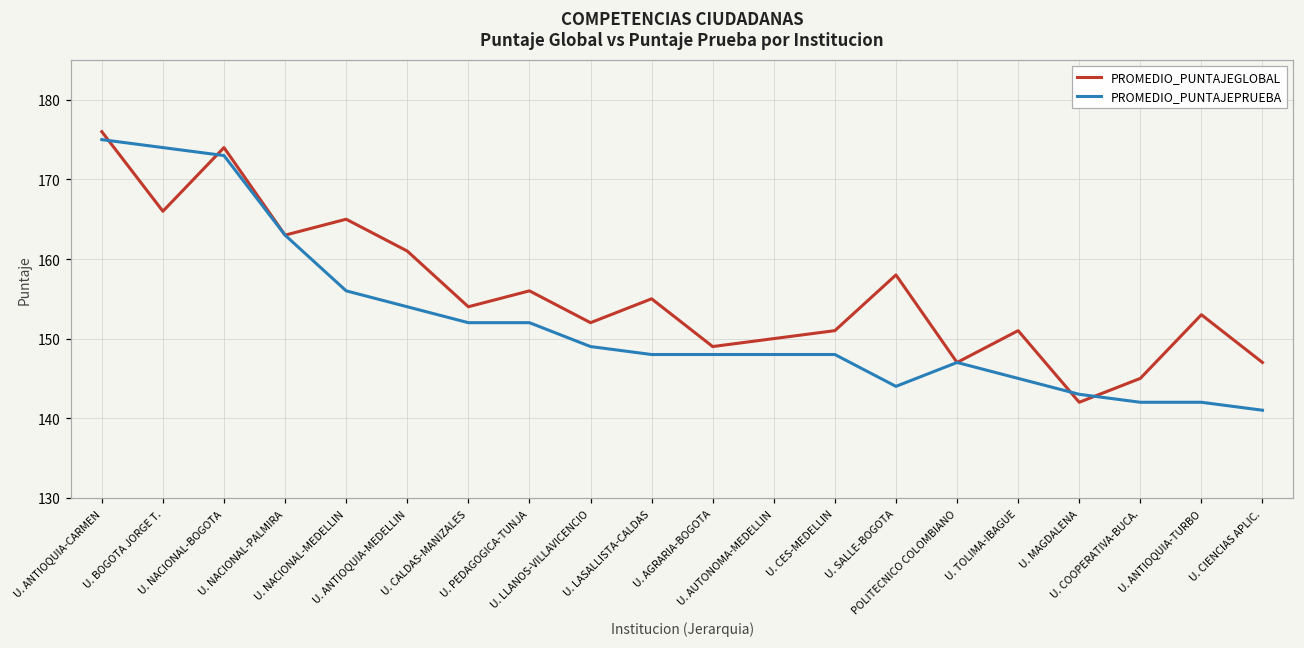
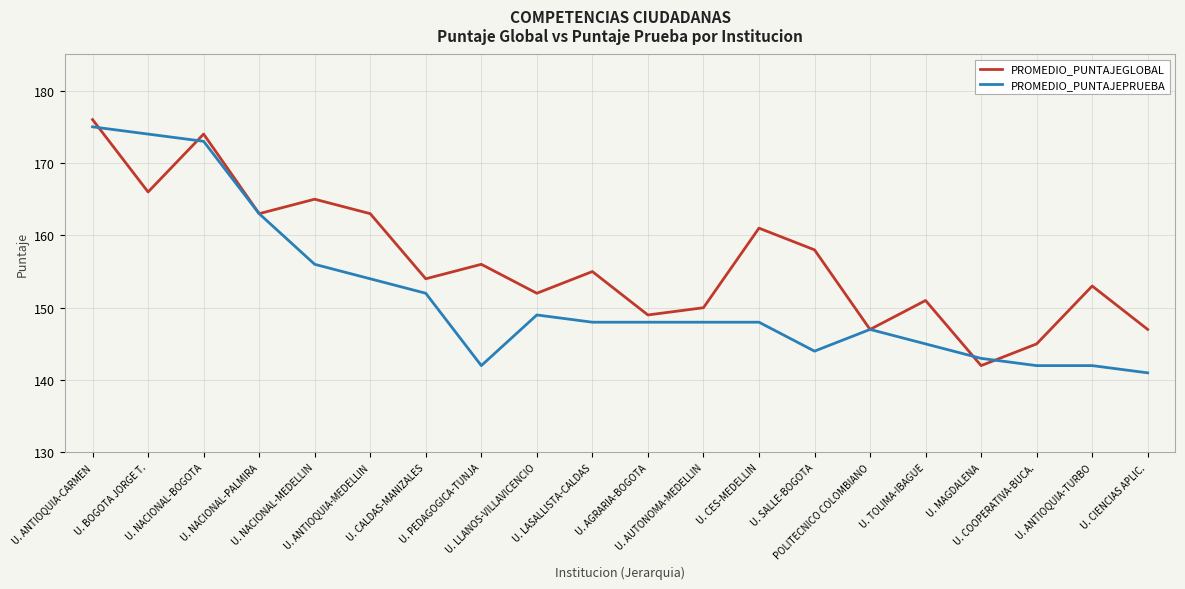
  {
    "PROMEDIO_PUNTAJEGLOBAL": {
      "U. ANTIOQUIA-CARMEN": 176,
      "U. BOGOTA JORGE T.": 166,
      "U. NACIONAL-BOGOTA": 174,
      "U. NACIONAL-MEDELLIN": 165,
-     "U. ANTIOQUIA-MEDELLIN": 161,
+     "U. ANTIOQUIA-MEDELLIN": 163,
      "U. CALDAS-MANIZALES": 154,
      "U. PEDAGOGICA-TUNJA": 156,
      "U. LLANOS-VILLAVICENCIO": 152,
      "U. LASALLISTA-CALDAS": 155,
      "U. AGRARIA-BOGOTA": 149,
      "U. AUTONOMA-MEDELLIN": 150,
-     "U. CES-MEDELLIN": 151,
+     "U. CES-MEDELLIN": 161,
      "U. SALLE-BOGOTA": 158,
      "U. TOLIMA-IBAGUE": 151,
      "U. MAGDALENA": 142,
      "U. COOPERATIVA-BUCA.": 145,
      "U. ANTIOQUIA-TURBO": 153,
      "U. CIENCIAS APLIC.": 147
    },
    "PROMEDIO_PUNTAJEPRUEBA": {
      "U. ANTIOQUIA-CARMEN": 175,
      "U. BOGOTA JORGE T.": 174,
      "U. NACIONAL-BOGOTA": 173,
      "U. NACIONAL-MEDELLIN": 156,
      "U. ANTIOQUIA-MEDELLIN": 154,
      "U. CALDAS-MANIZALES": 152,
-     "U. PEDAGOGICA-TUNJA": 152,
+     "U. PEDAGOGICA-TUNJA": 142,
      "U. LLANOS-VILLAVICENCIO": 149,
      "U. LASALLISTA-CALDAS": 148,
      "U. AGRARIA-BOGOTA": 148,
      "U. AUTONOMA-MEDELLIN": 148,
      "U. CES-MEDELLIN": 148,
      "U. SALLE-BOGOTA": 144,
      "U. TOLIMA-IBAGUE": 145,
      "U. MAGDALENA": 143,
      "U. COOPERATIVA-BUCA.": 142,
      "U. ANTIOQUIA-TURBO": 142,
      "U. CIENCIAS APLIC.": 141
    }
  }
